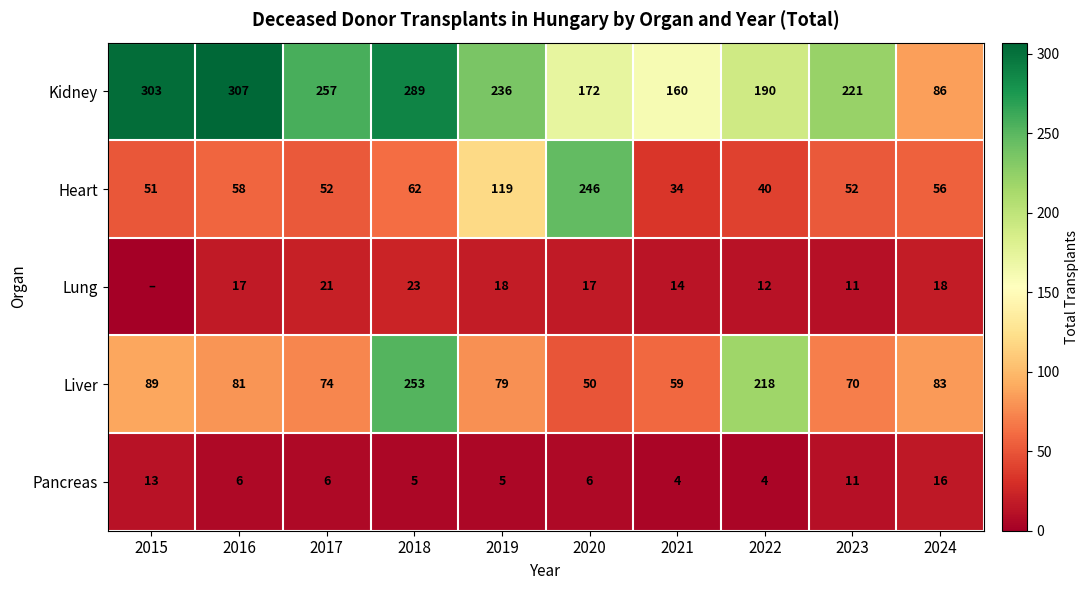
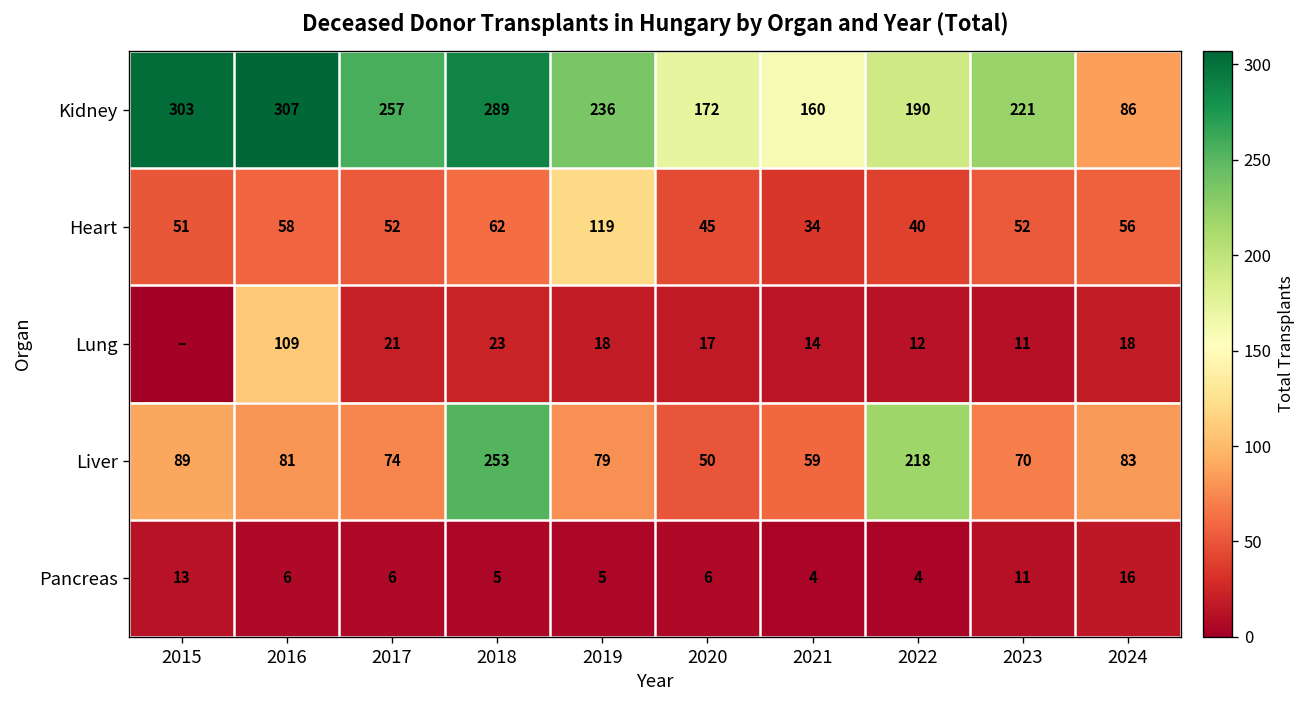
  {
    "Kidney": {
      "2015": 303,
      "2016": 307,
      "2017": 257,
      "2018": 289,
      "2019": 236,
      "2020": 172,
      "2021": 160,
      "2022": 190,
      "2023": 221,
      "2024": 86
    },
    "Heart": {
      "2015": 51,
      "2016": 58,
      "2017": 52,
      "2018": 62,
      "2019": 119,
-     "2020": 246,
+     "2020": 45,
      "2021": 34,
      "2022": 40,
      "2023": 52,
      "2024": 56
    },
    "Lung": {
-     "2016": 17,
+     "2016": 109,
      "2017": 21,
      "2018": 23,
      "2019": 18,
      "2020": 17,
      "2021": 14,
      "2022": 12,
      "2023": 11,
      "2024": 18
    },
    "Liver": {
      "2015": 89,
      "2016": 81,
      "2017": 74,
      "2018": 253,
      "2019": 79,
      "2020": 50,
      "2021": 59,
      "2022": 218,
      "2023": 70,
      "2024": 83
    },
    "Pancreas": {
      "2015": 13,
      "2016": 6,
      "2017": 6,
      "2018": 5,
      "2019": 5,
      "2020": 6,
      "2021": 4,
      "2022": 4,
      "2023": 11,
      "2024": 16
    }
  }
